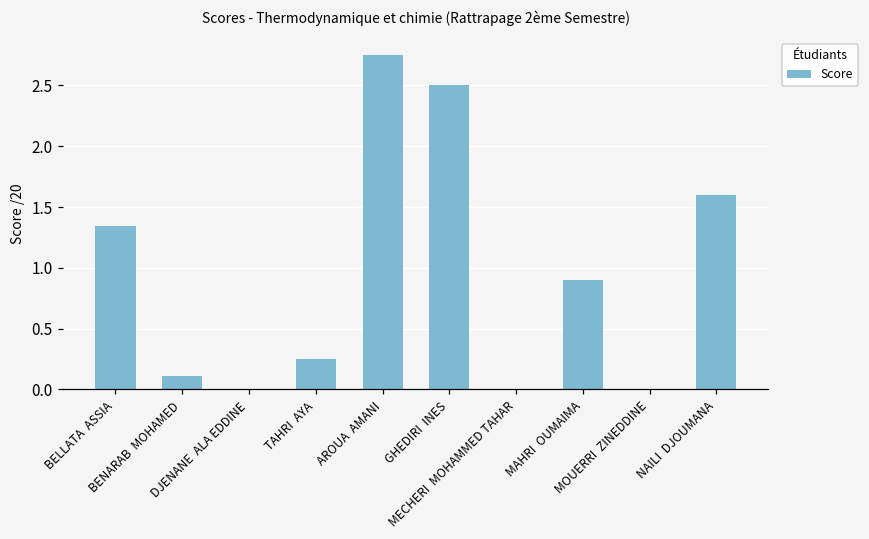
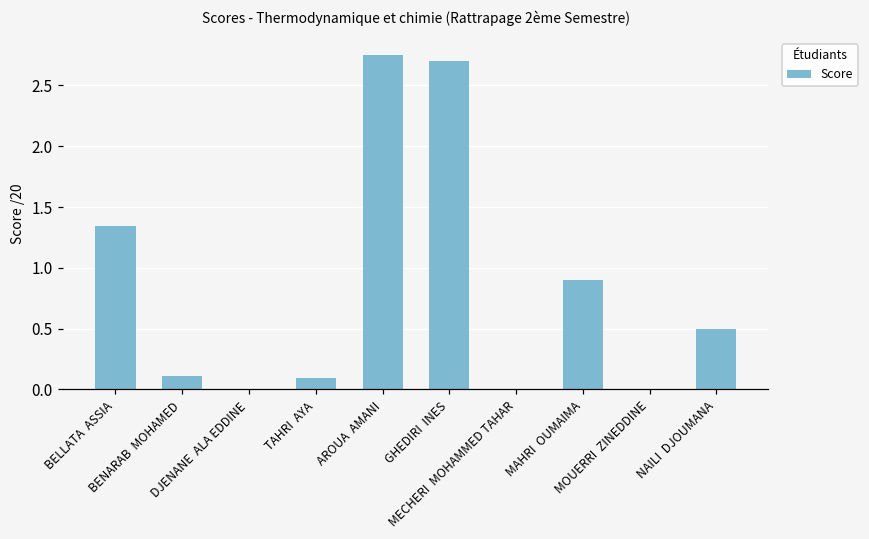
  {
    "BELLATA ASSIA": 1.34,
    "BENARAB MOHAMED": 0.11,
    "DJENANE ALA EDDINE": 0.00,
-   "TAHRI AYA": 0.25,
+   "TAHRI AYA": 0.09,
    "AROUA AMANI": 2.75,
-   "GHEDIRI INES": 2.5,
+   "GHEDIRI INES": 2.7,
    "MECHERI MOHAMMED TAHAR": 0.00,
    "MAHRI OUMAIMA": 0.90,
    "MOUERRI ZINEDDINE": 0.00,
-   "NAILI DJOUMANA": 1.6
+   "NAILI DJOUMANA": 0.5
  }
